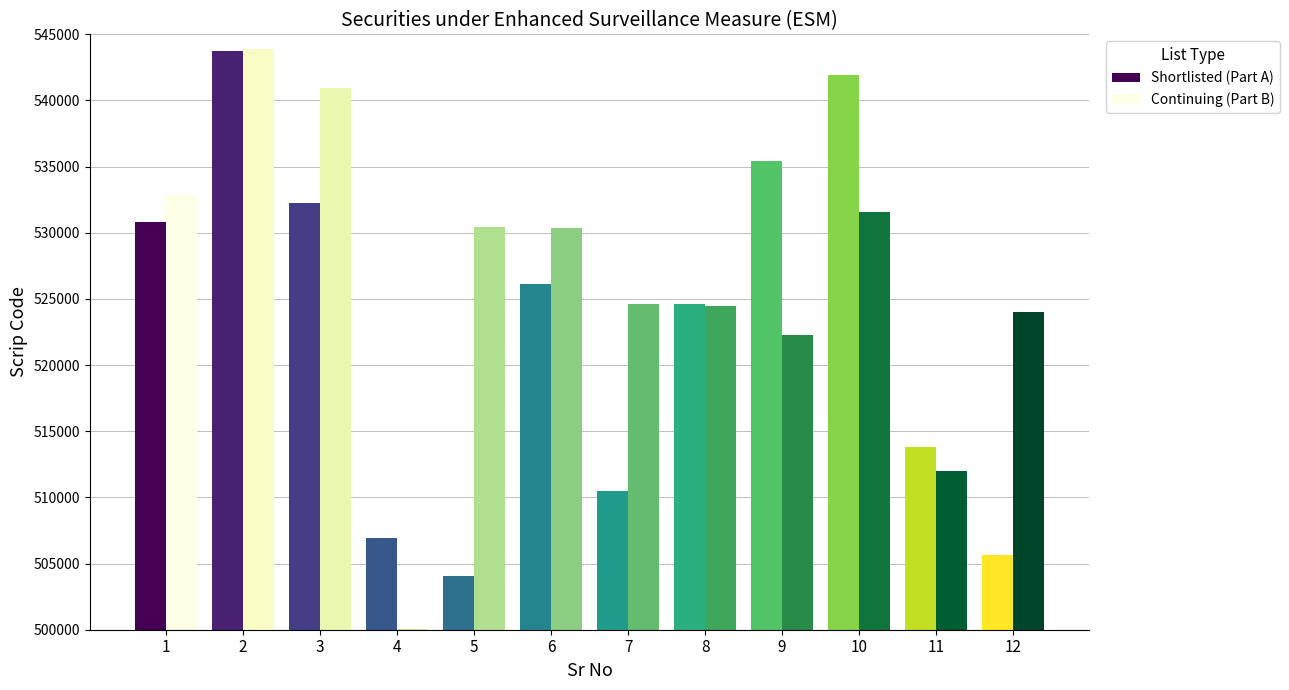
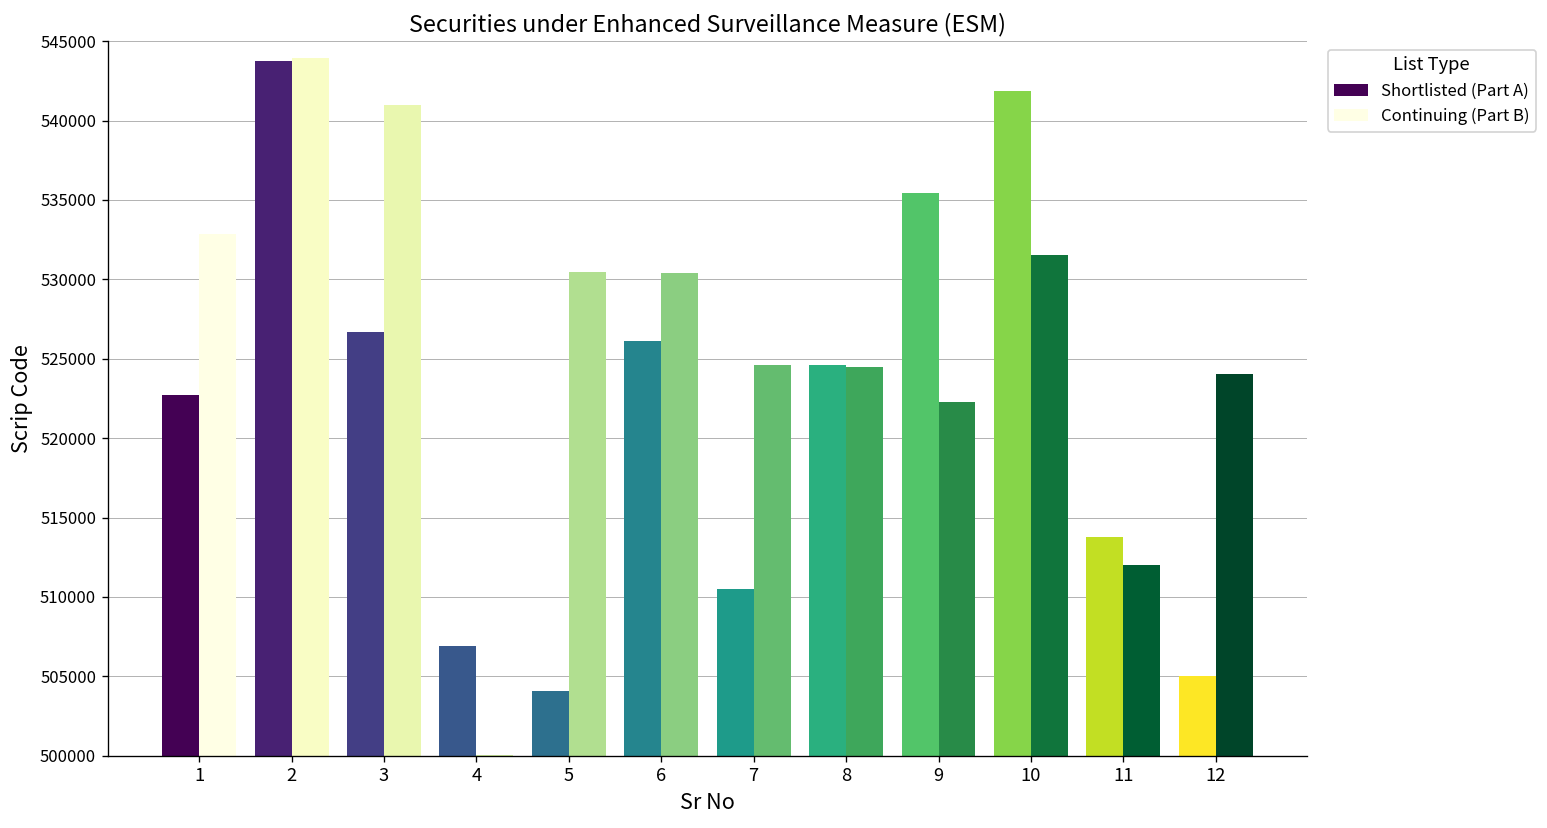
  {
    "Shortlisted (Part A)": {
-     "1": 530800,
+     "1": 522700,
      "2": 543800,
-     "3": 532300,
+     "3": 526700,
      "4": 506900,
      "5": 504100,
      "6": 526100,
      "7": 510500,
      "8": 524600,
      "9": 535400,
      "10": 541900,
      "11": 513800,
-     "12": 505600
+     "12": 505000
    },
    "Continuing (Part B)": {
      "1": 532900,
      "2": 543900,
      "3": 541000,
      "4": 500100,
      "5": 530500,
      "6": 530400,
      "7": 524600,
      "8": 524500,
      "9": 522200,
      "10": 531600,
      "11": 512000,
      "12": 524000
    }
  }
